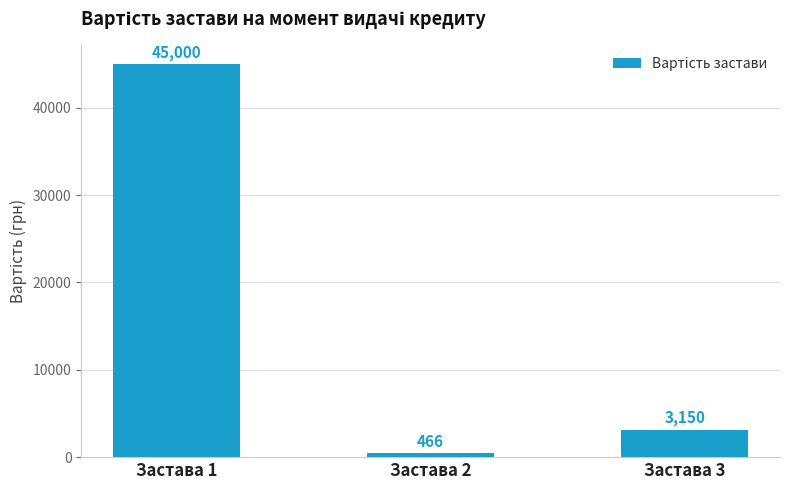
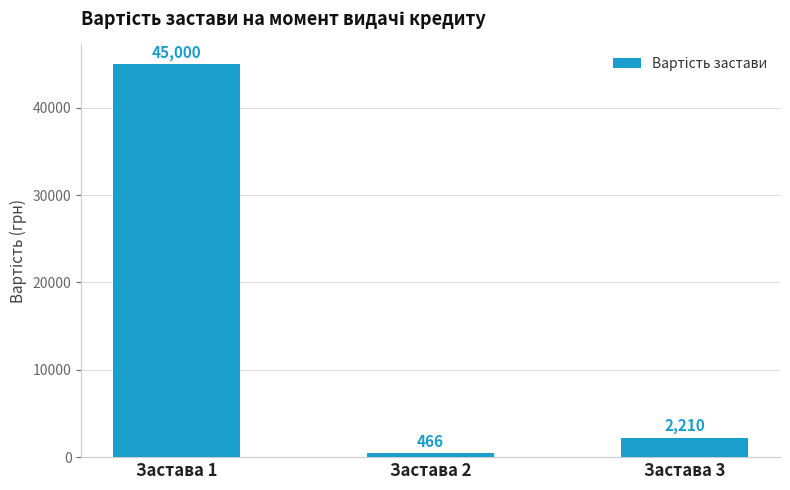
  {
    "Застава 1": "45,000",
    "Застава 2": "466",
-   "Застава 3": "3,150"
+   "Застава 3": "2,210"
  }
